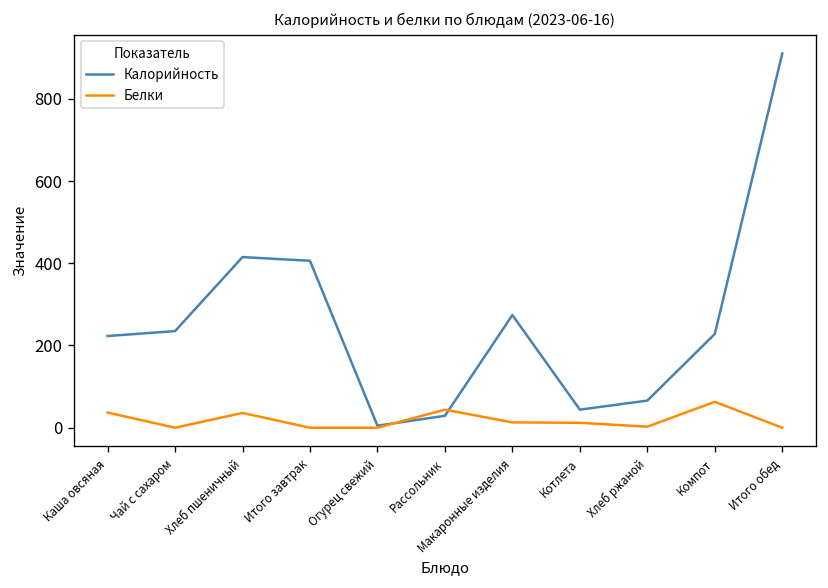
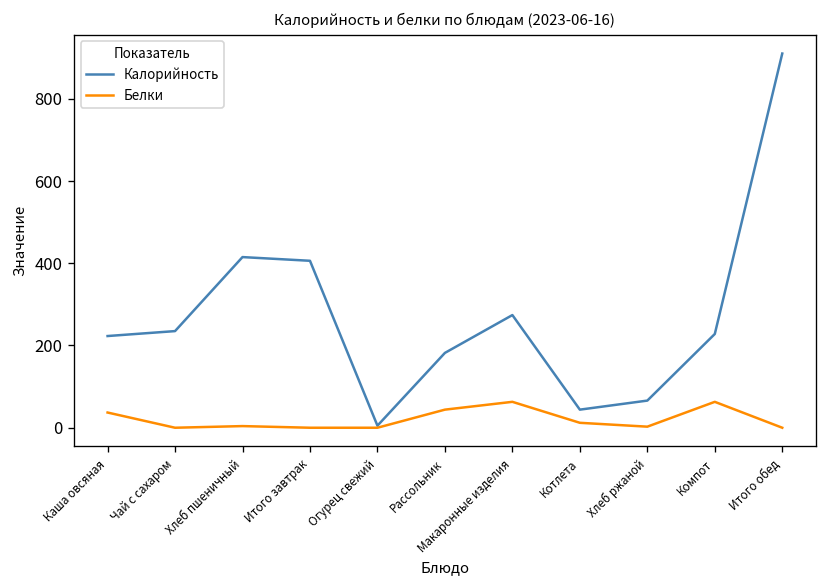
  {
    "Калорийность": {
      "Каша овсяная": 220,
      "Чай с сахаром": 240,
      "Хлеб пшеничный": 420,
      "Итого завтрак": 410,
-     "Рассольник": 30,
+     "Рассольник": 180,
      "Макаронные изделия": 270,
      "Котлета": 40,
      "Хлеб ржаной": 70,
      "Компот": 230,
      "Итого обед": 910
    },
    "Белки": {
      "Каша овсяная": 40,
      "Чай с сахаром": 0,
-     "Хлеб пшеничный": 40,
+     "Хлеб пшеничный": 0,
      "Итого завтрак": 0,
      "Рассольник": 40,
-     "Макаронные изделия": 10,
+     "Макаронные изделия": 60,
      "Котлета": 10,
      "Хлеб ржаной": 0,
      "Компот": 60,
      "Итого обед": 0
    }
  }
